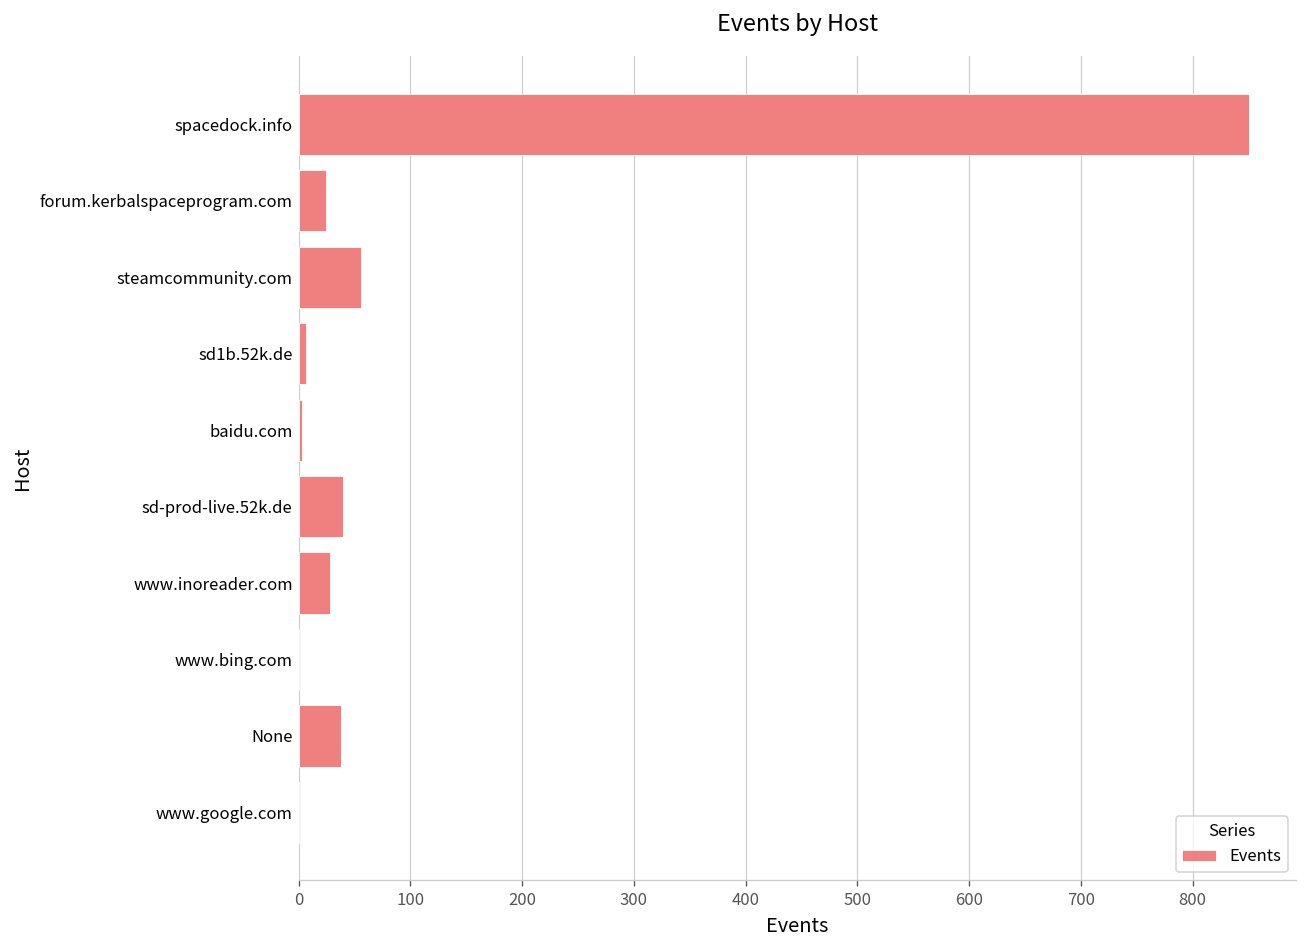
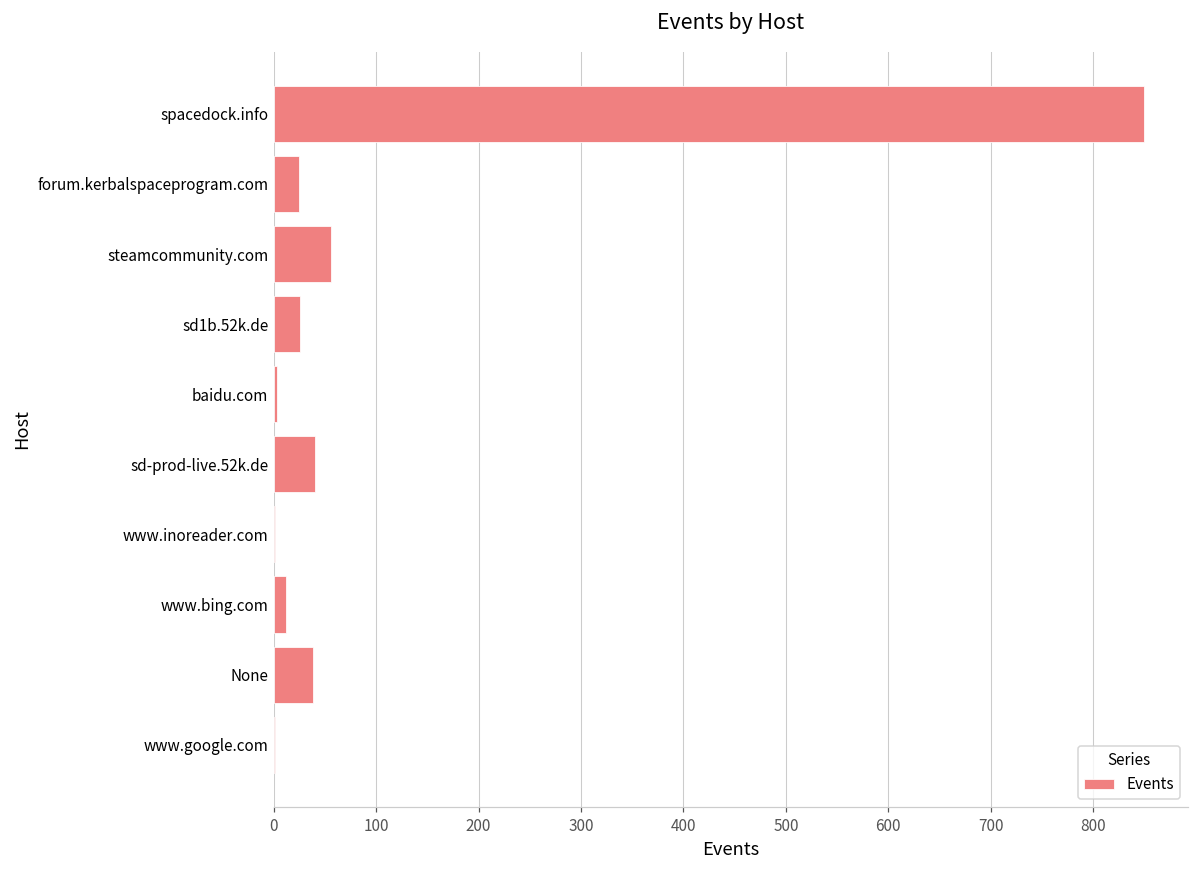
  {
    "spacedock.info": 850,
    "forum.kerbalspaceprogram.com": 30,
    "steamcommunity.com": 60,
-   "sd1b.52k.de": 10,
+   "sd1b.52k.de": 30,
    "baidu.com": 0,
    "sd-prod-live.52k.de": 40,
-   "www.inoreader.com": 30,
-   "www.bing.com": 0,
+   "www.inoreader.com": 0,
+   "www.bing.com": 10,
    "None": 40
  }
